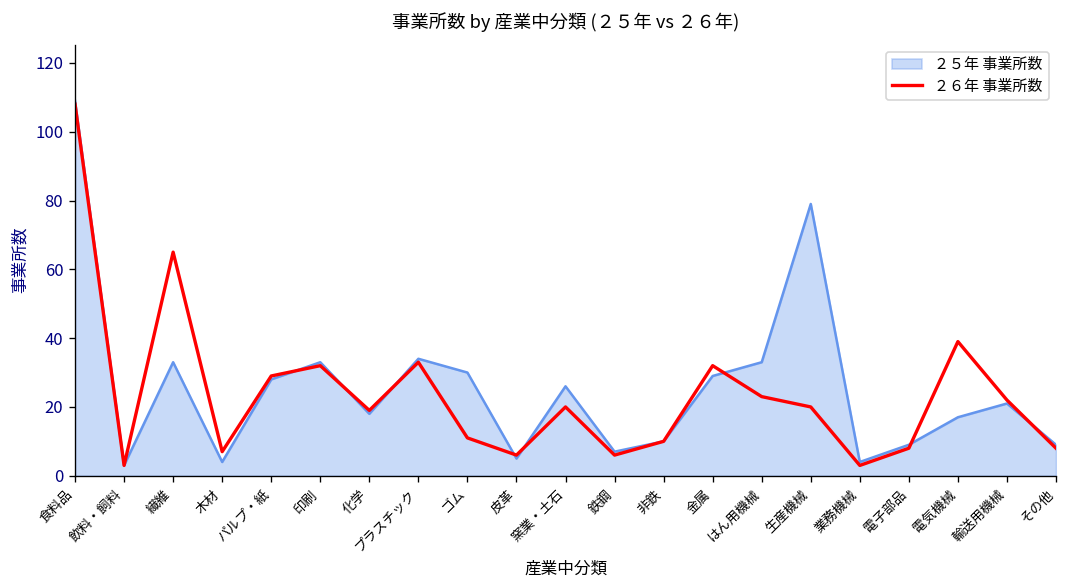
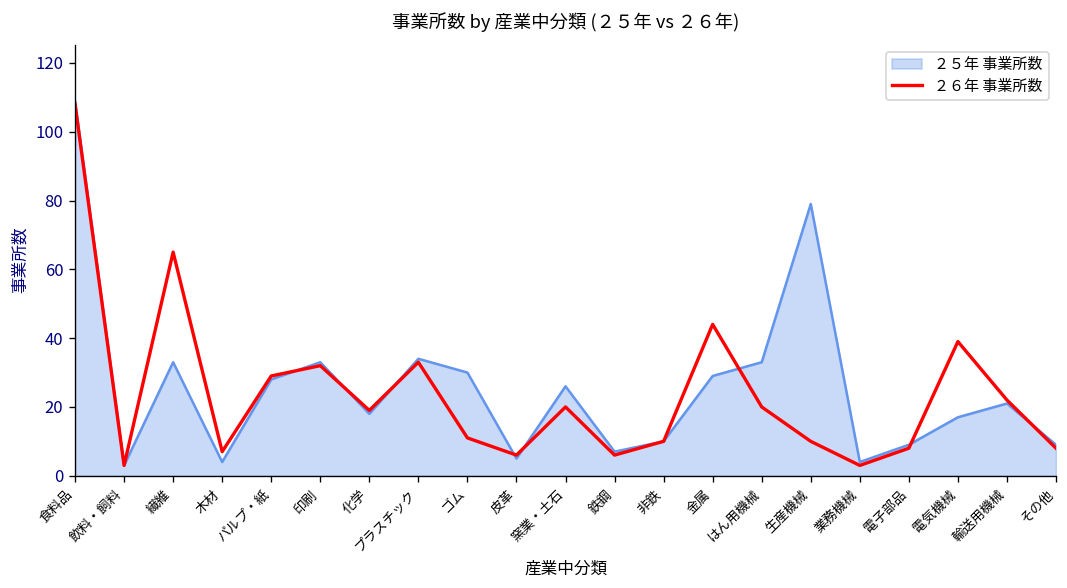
  {
    "２５年 事業所数": {
      "食料品": 109,
      "繊維": 33,
      "木材": 4,
      "パルプ・紙": 28,
      "印刷": 33,
      "化学": 18,
      "プラスチック": 34,
      "ゴム": 30,
      "皮革": 5,
      "窯業・土石": 26,
      "鉄鋼": 7,
      "金属": 29,
      "はん用機械": 33,
      "生産機械": 79,
      "業務機械": 4,
      "電子部品": 9,
      "電気機械": 17,
      "輸送用機械": 21,
      "その他": 9
    },
    "２６年 事業所数": {
      "食料品": 108,
      "繊維": 65,
      "木材": 7,
      "パルプ・紙": 29,
      "印刷": 32,
      "化学": 19,
      "プラスチック": 33,
      "ゴム": 11,
      "皮革": 6,
      "窯業・土石": 20,
      "鉄鋼": 6,
-     "金属": 32,
-     "はん用機械": 23,
-     "生産機械": 20,
+     "金属": 44,
+     "はん用機械": 20,
+     "生産機械": 10,
      "業務機械": 3,
      "電子部品": 8,
      "電気機械": 39,
      "輸送用機械": 22,
      "その他": 8
    }
  }
